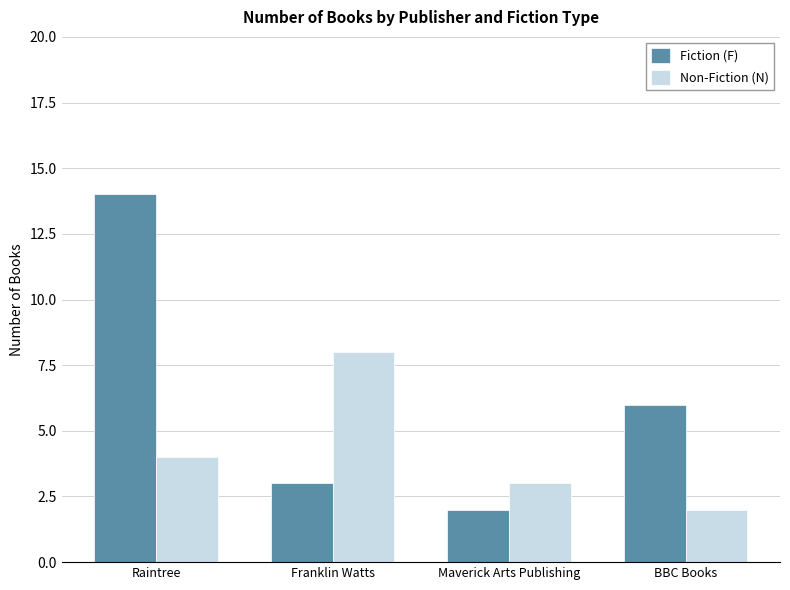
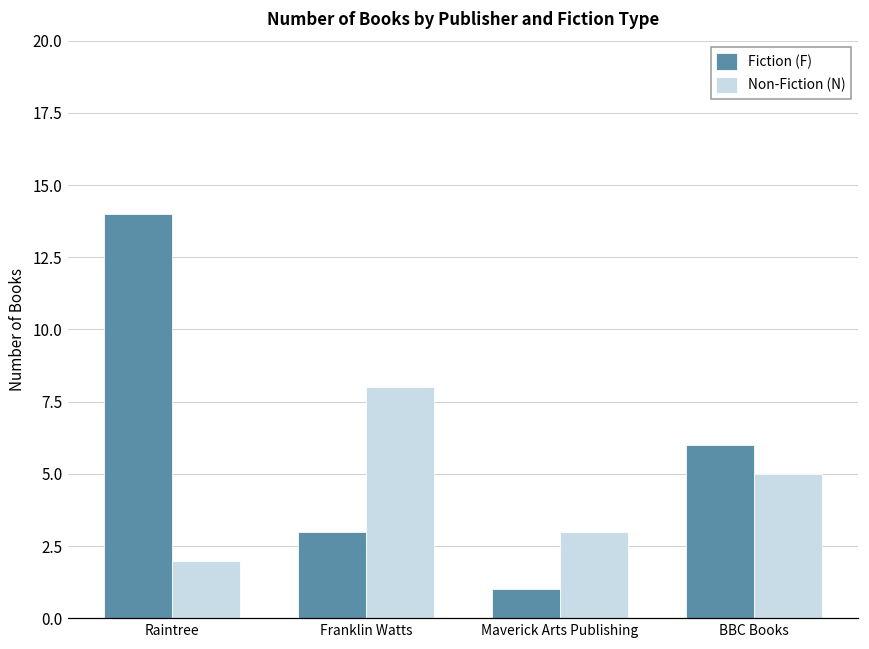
  {
    "Fiction (F)": {
      "Raintree": 14,
      "Franklin Watts": 3,
-     "Maverick Arts Publishing": 2,
+     "Maverick Arts Publishing": 1,
      "BBC Books": 6
    },
    "Non-Fiction (N)": {
-     "Raintree": 4,
+     "Raintree": 2,
      "Franklin Watts": 8,
      "Maverick Arts Publishing": 3,
-     "BBC Books": 2
+     "BBC Books": 5
    }
  }
